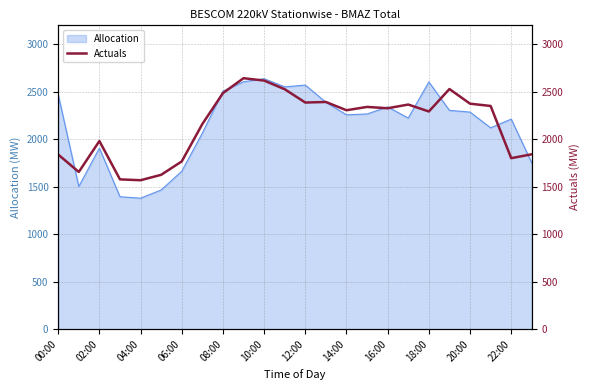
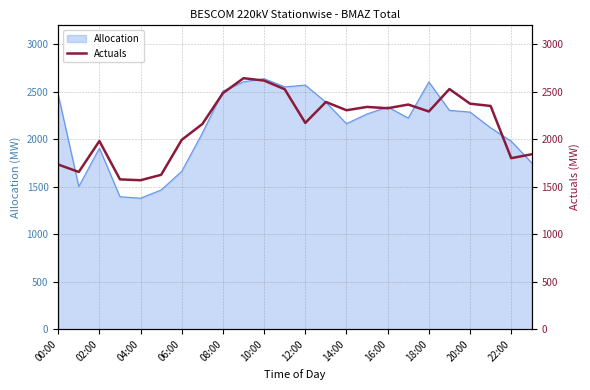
  {
    "Allocation": {
      "00:00": 2500,
      "02:00": 1900,
      "04:00": 1400,
      "06:00": 1700,
      "08:00": 2500,
      "10:00": 2600,
      "12:00": 2600,
-     "14:00": 2300,
+     "14:00": 2200,
      "16:00": 2300,
      "18:00": 2600,
      "20:00": 2300,
-     "22:00": 2200
+     "22:00": 2000
    },
    "Actuals": {
-     "00:00": 1800,
+     "00:00": 1700,
      "02:00": 2000,
      "04:00": 1600,
-     "06:00": 1800,
+     "06:00": 2000,
      "08:00": 2500,
      "10:00": 2600,
-     "12:00": 2400,
+     "12:00": 2200,
      "14:00": 2300,
      "16:00": 2300,
      "18:00": 2300,
      "20:00": 2400,
      "22:00": 1800
    }
  }
